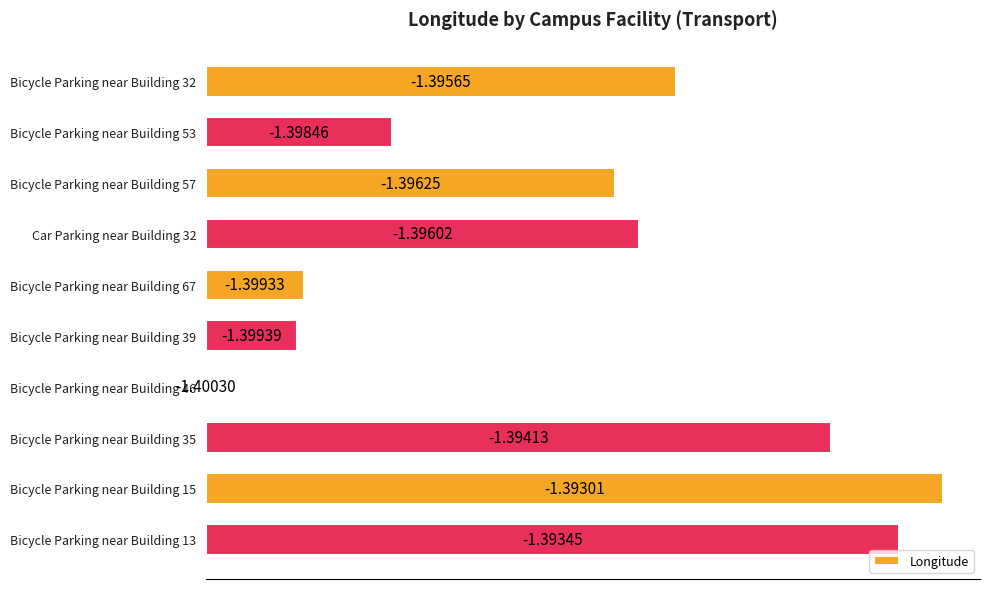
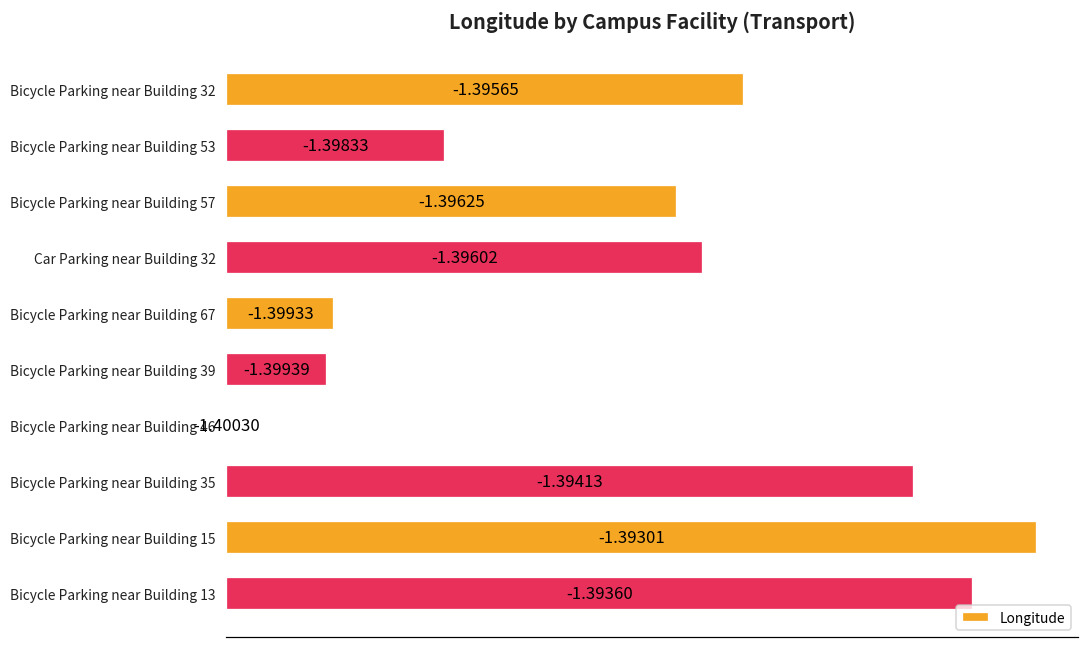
  {
-   "Bicycle Parking near Building 53": -1.39846,
-   "Bicycle Parking near Building 13": -1.39345
+   "Bicycle Parking near Building 53": -1.39833,
+   "Bicycle Parking near Building 13": -1.39360
  }
